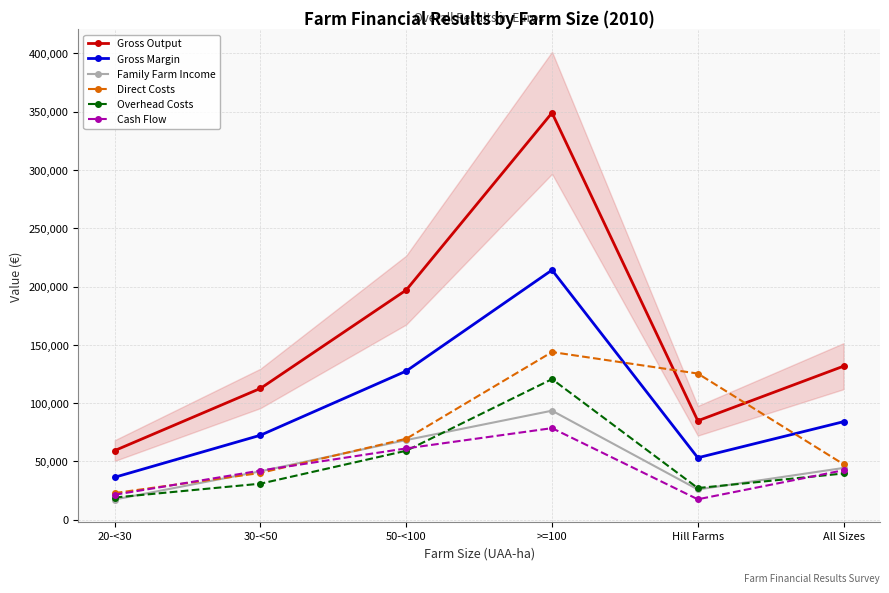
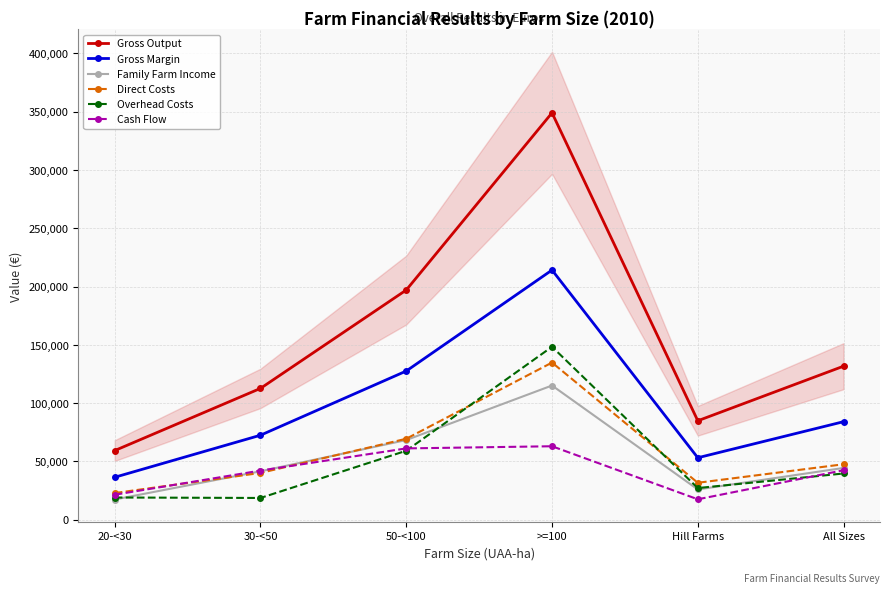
  {
    "Gross Margin": {
      "20-<30": "36,000",
      "30-<50": "73,000",
      "50-<100": "128,000",
      ">=100": "214,000",
      "Hill Farms": "53,000",
      "All Sizes": "84,000"
    },
    "Family Farm Income": {
-     ">=100": "94,000"
+     ">=100": "115,000"
    },
    "Direct Costs": {
-     ">=100": "144,000",
-     "Hill Farms": "125,000",
+     ">=100": "135,000",
+     "Hill Farms": "32,000",
      "All Sizes": "48,000"
    },
    "Overhead Costs": {
-     "30-<50": "31,000",
-     ">=100": "121,000",
+     "30-<50": "19,000",
+     ">=100": "148,000",
      "All Sizes": "40,000"
    },
    "Cash Flow": {
-     ">=100": "79,000",
+     ">=100": "63,000",
      "Hill Farms": "18,000"
    }
  }
